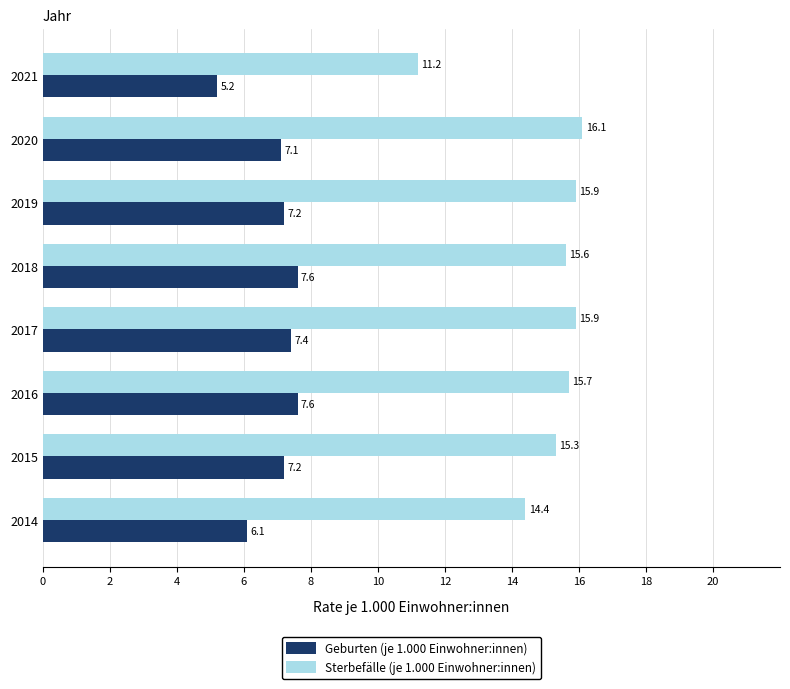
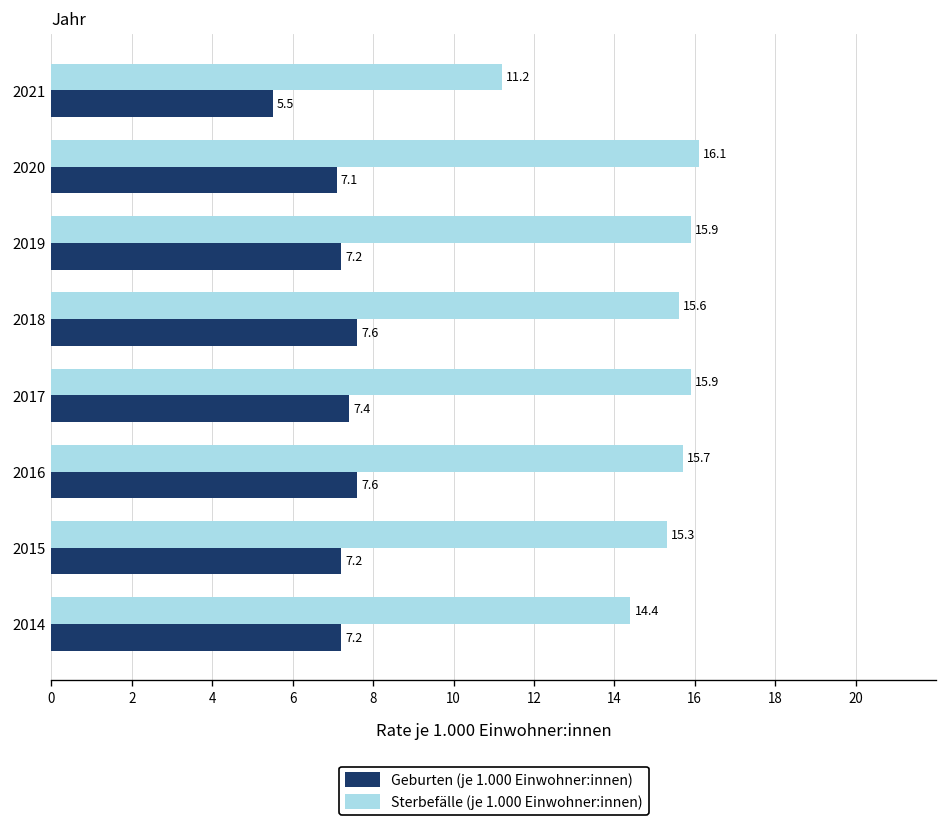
  {
    "Geburten (je 1.000 Einwohner:innen)": {
-     "2021": 5.2,
+     "2021": 5.5,
      "2020": 7.1,
      "2019": 7.2,
      "2018": 7.6,
      "2017": 7.4,
      "2016": 7.6,
      "2015": 7.2,
-     "2014": 6.1
+     "2014": 7.2
    },
    "Sterbefälle (je 1.000 Einwohner:innen)": {
      "2021": 11.2,
      "2020": 16.1,
      "2019": 15.9,
      "2018": 15.6,
      "2017": 15.9,
      "2016": 15.7,
      "2015": 15.3,
      "2014": 14.4
    }
  }
